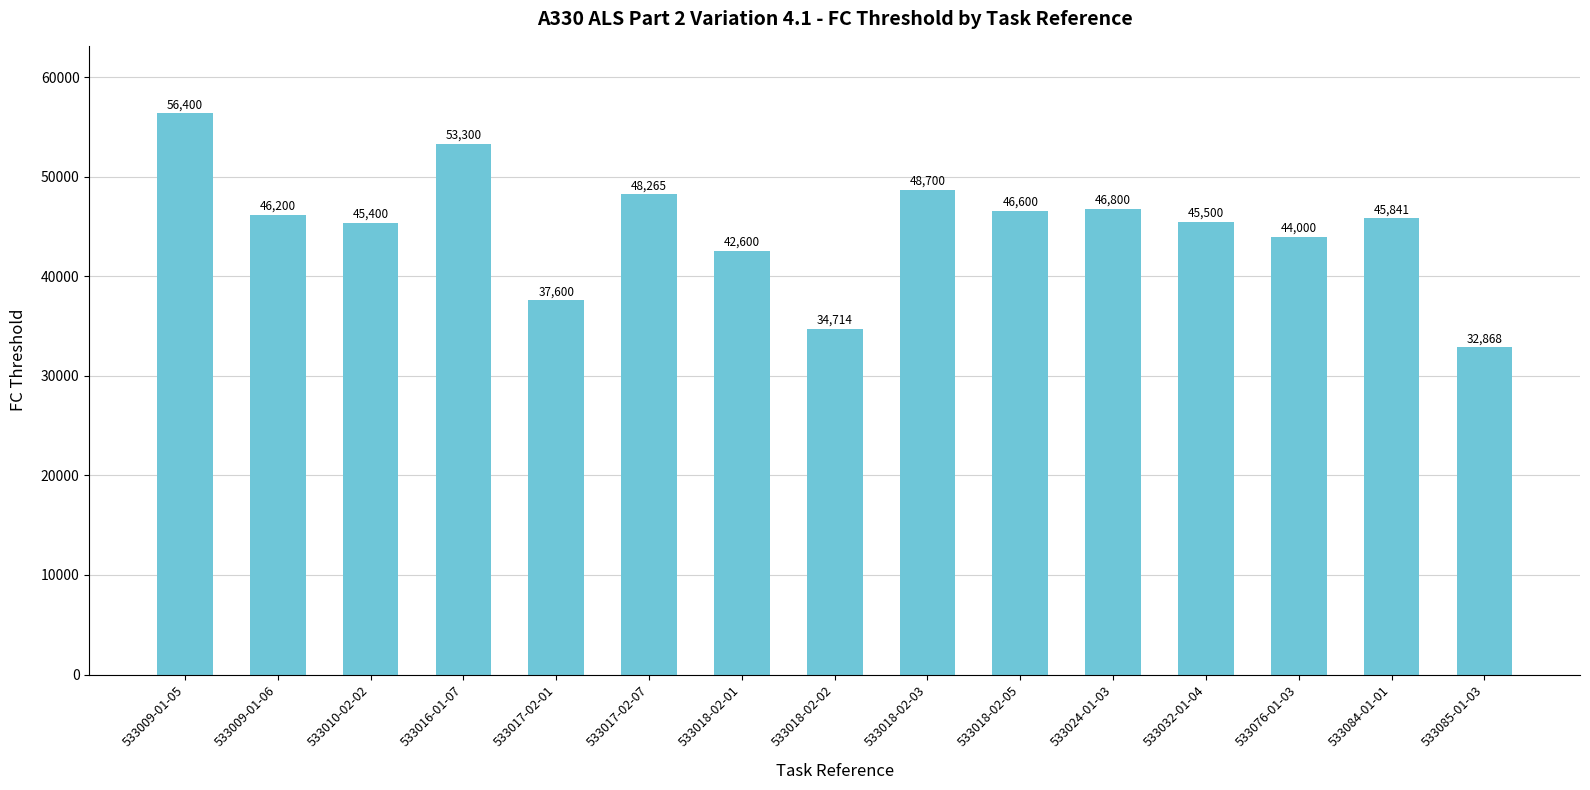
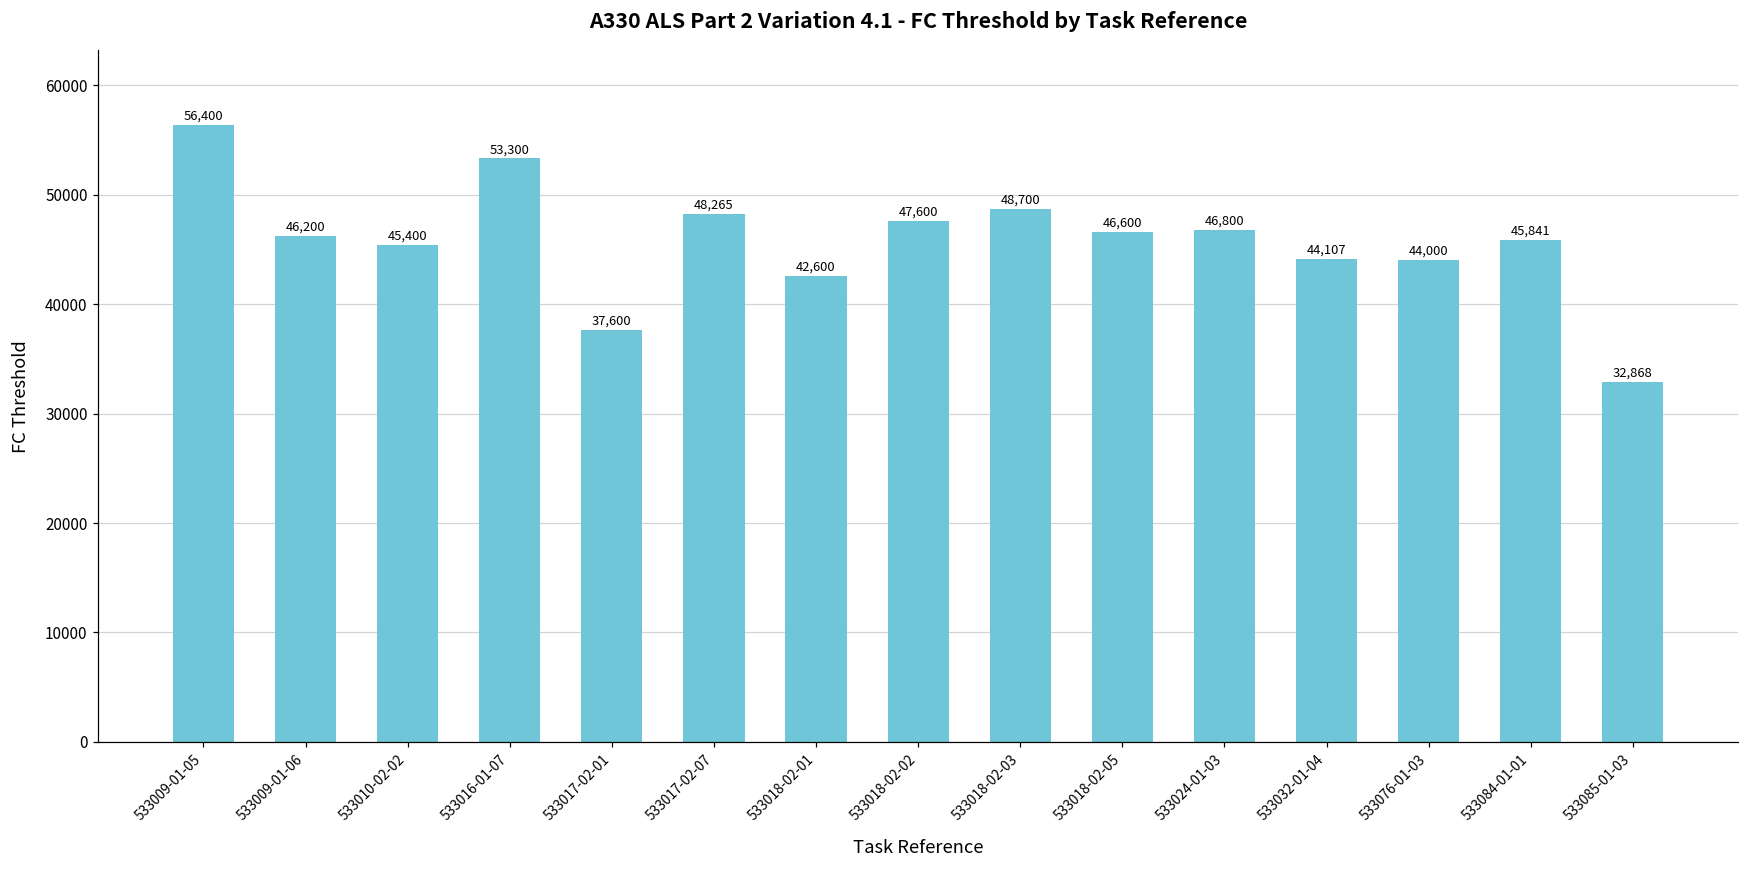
  {
    "533009-01-05": "56,400",
    "533009-01-06": "46,200",
    "533010-02-02": "45,400",
    "533016-01-07": "53,300",
    "533017-02-01": "37,600",
    "533017-02-07": "48,265",
    "533018-02-01": "42,600",
-   "533018-02-02": "34,714",
+   "533018-02-02": "47,600",
    "533018-02-03": "48,700",
    "533018-02-05": "46,600",
    "533024-01-03": "46,800",
-   "533032-01-04": "45,500",
+   "533032-01-04": "44,107",
    "533076-01-03": "44,000",
    "533084-01-01": "45,841",
    "533085-01-03": "32,868"
  }
